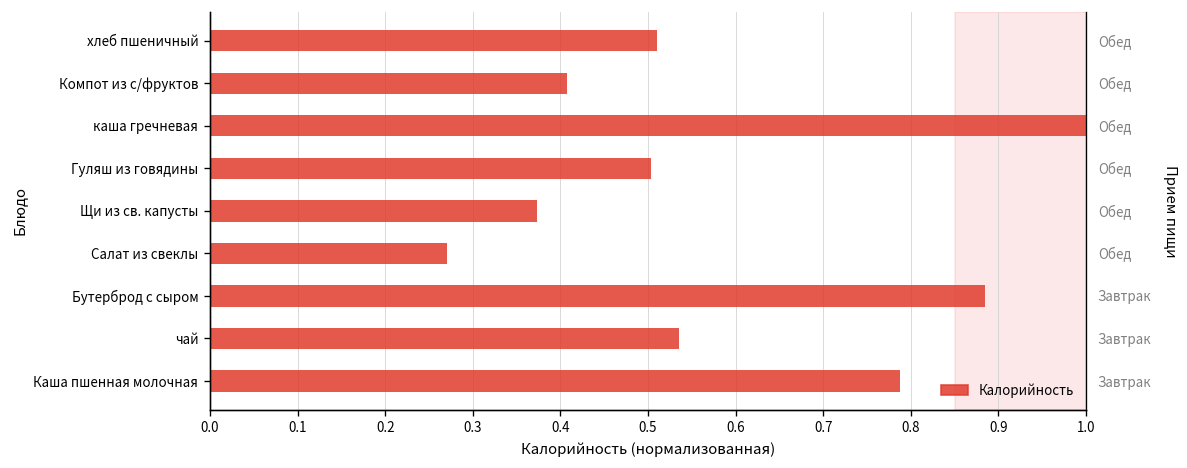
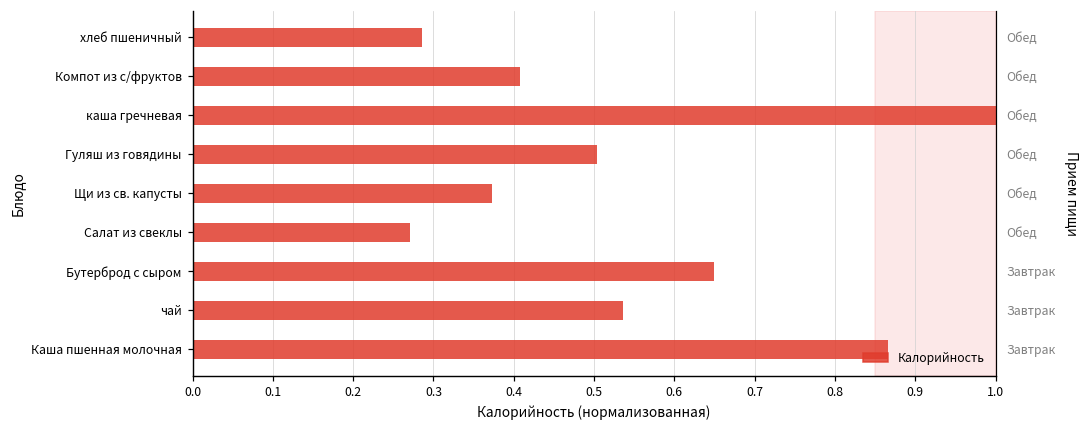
  {
-   "хлеб пшеничный": 0.51,
+   "хлеб пшеничный": 0.29,
    "Компот из с/фруктов": 0.41,
    "каша гречневая": 1.00,
    "Гуляш из говядины": 0.50,
    "Щи из св. капусты": 0.37,
    "Салат из свеклы": 0.27,
-   "Бутерброд с сыром": 0.89,
+   "Бутерброд с сыром": 0.65,
    "чай": 0.54,
-   "Каша пшенная молочная": 0.79
+   "Каша пшенная молочная": 0.87
  }
